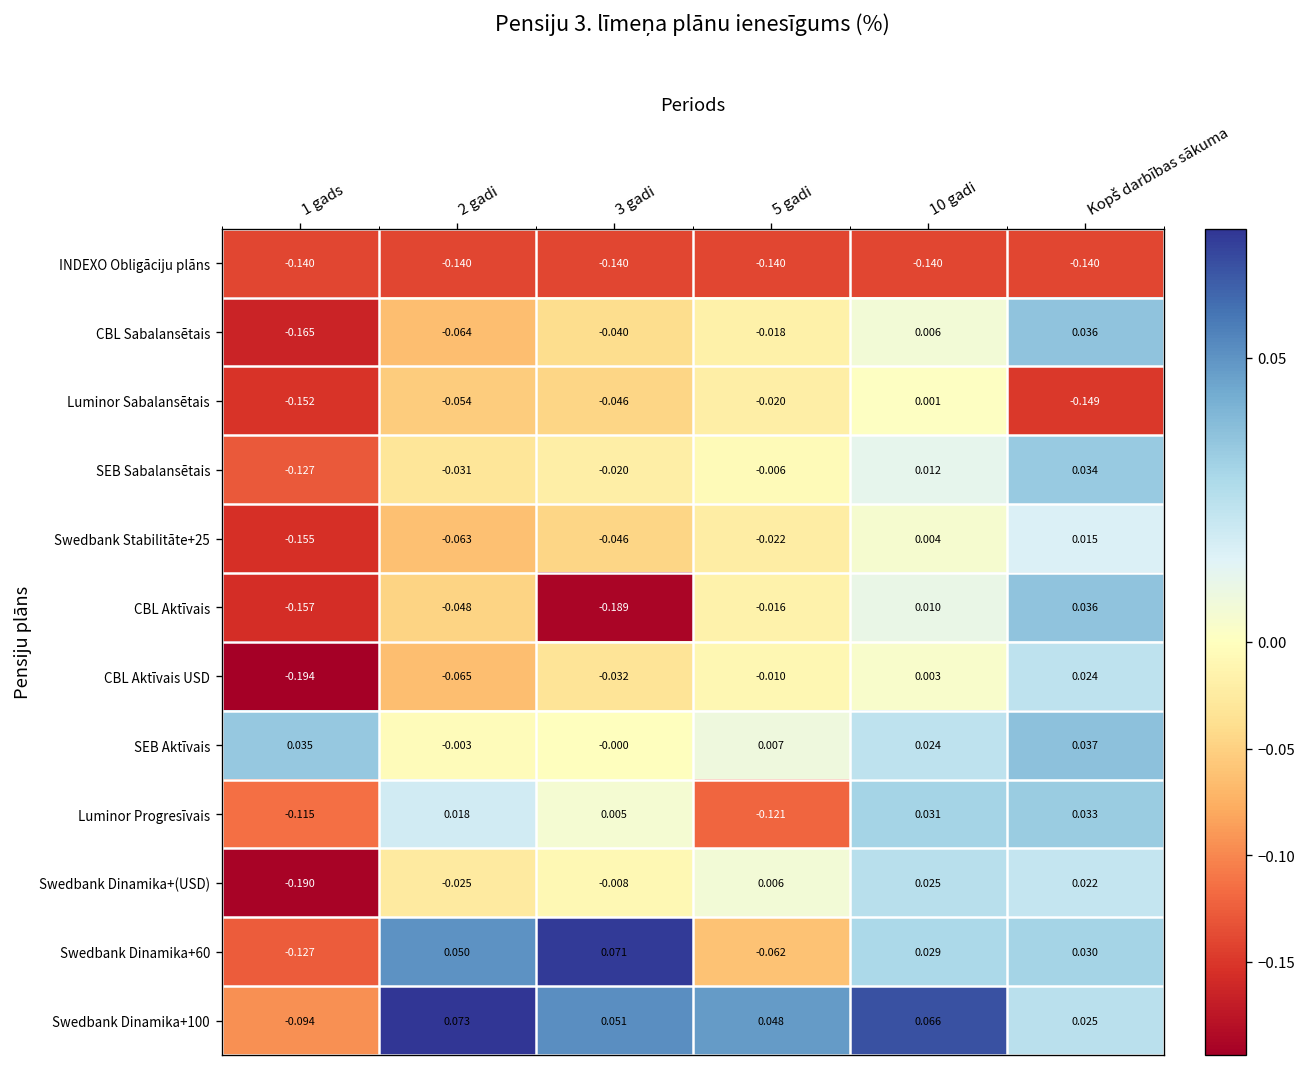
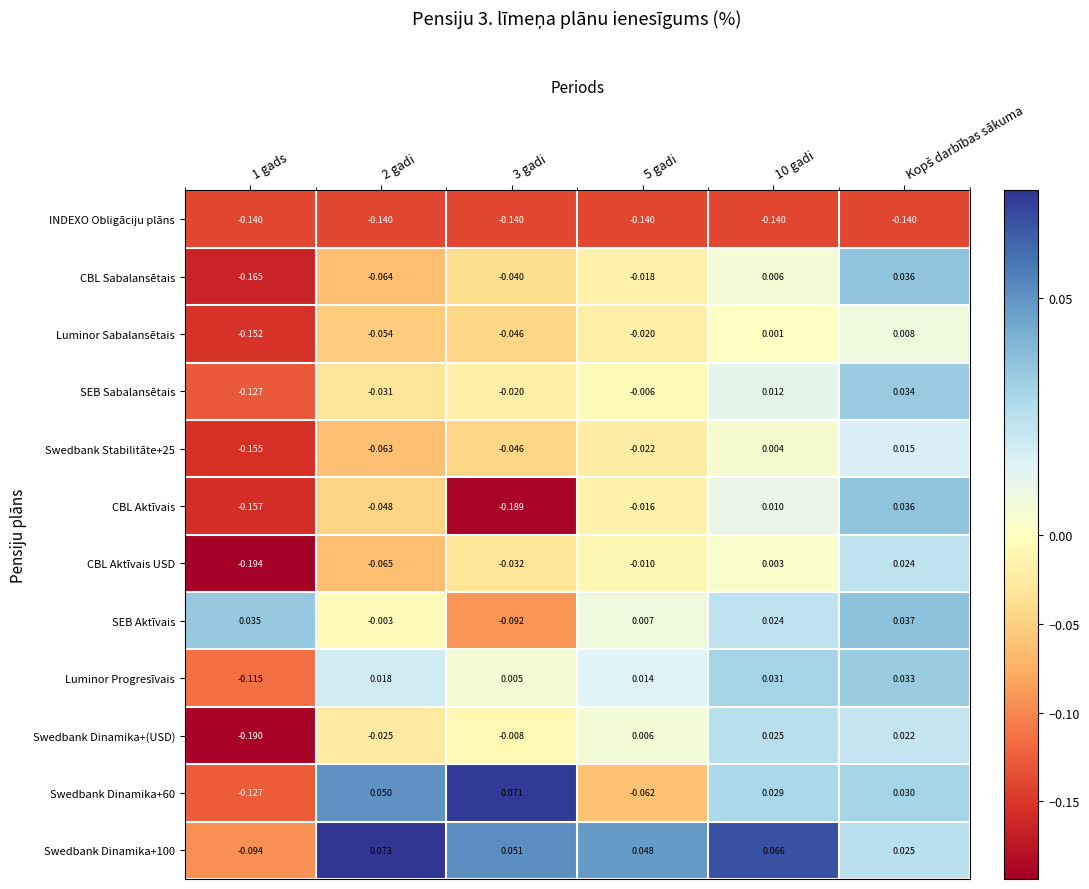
  {
    "INDEXO Obligāciju plāns": {
      "1 gads": -0.140,
      "2 gadi": -0.140,
      "3 gadi": -0.140,
      "5 gadi": -0.140,
      "10 gadi": -0.140,
      "Kopš darbības sākuma": -0.140
    },
    "CBL Sabalansētais": {
      "1 gads": -0.165,
      "2 gadi": -0.064,
      "3 gadi": -0.040,
      "5 gadi": -0.018,
      "10 gadi": 0.006,
      "Kopš darbības sākuma": 0.036
    },
    "Luminor Sabalansētais": {
      "1 gads": -0.152,
      "2 gadi": -0.054,
      "3 gadi": -0.046,
      "5 gadi": -0.020,
      "10 gadi": 0.001,
-     "Kopš darbības sākuma": -0.149
+     "Kopš darbības sākuma": 0.008
    },
    "SEB Sabalansētais": {
      "1 gads": -0.127,
      "2 gadi": -0.031,
      "3 gadi": -0.020,
      "5 gadi": -0.006,
      "10 gadi": 0.012,
      "Kopš darbības sākuma": 0.034
    },
    "Swedbank Stabilitāte+25": {
      "1 gads": -0.155,
      "2 gadi": -0.063,
      "3 gadi": -0.046,
      "5 gadi": -0.022,
      "10 gadi": 0.004,
      "Kopš darbības sākuma": 0.015
    },
    "CBL Aktīvais": {
      "1 gads": -0.157,
      "2 gadi": -0.048,
      "3 gadi": -0.189,
      "5 gadi": -0.016,
      "10 gadi": 0.010,
      "Kopš darbības sākuma": 0.036
    },
    "CBL Aktīvais USD": {
      "1 gads": -0.194,
      "2 gadi": -0.065,
      "3 gadi": -0.032,
      "5 gadi": -0.010,
      "10 gadi": 0.003,
      "Kopš darbības sākuma": 0.024
    },
    "SEB Aktīvais": {
      "1 gads": 0.035,
      "2 gadi": -0.003,
-     "3 gadi": -0.000,
+     "3 gadi": -0.092,
      "5 gadi": 0.007,
      "10 gadi": 0.024,
      "Kopš darbības sākuma": 0.037
    },
    "Luminor Progresīvais": {
      "1 gads": -0.115,
      "2 gadi": 0.018,
      "3 gadi": 0.005,
-     "5 gadi": -0.121,
+     "5 gadi": 0.014,
      "10 gadi": 0.031,
      "Kopš darbības sākuma": 0.033
    },
    "Swedbank Dinamika+(USD)": {
      "1 gads": -0.190,
      "2 gadi": -0.025,
      "3 gadi": -0.008,
      "5 gadi": 0.006,
      "10 gadi": 0.025,
      "Kopš darbības sākuma": 0.022
    },
    "Swedbank Dinamika+60": {
      "1 gads": -0.127,
      "2 gadi": 0.050,
      "3 gadi": 0.071,
      "5 gadi": -0.062,
      "10 gadi": 0.029,
      "Kopš darbības sākuma": 0.030
    },
    "Swedbank Dinamika+100": {
      "1 gads": -0.094,
      "2 gadi": 0.073,
      "3 gadi": 0.051,
      "5 gadi": 0.048,
      "10 gadi": 0.066,
      "Kopš darbības sākuma": 0.025
    }
  }
